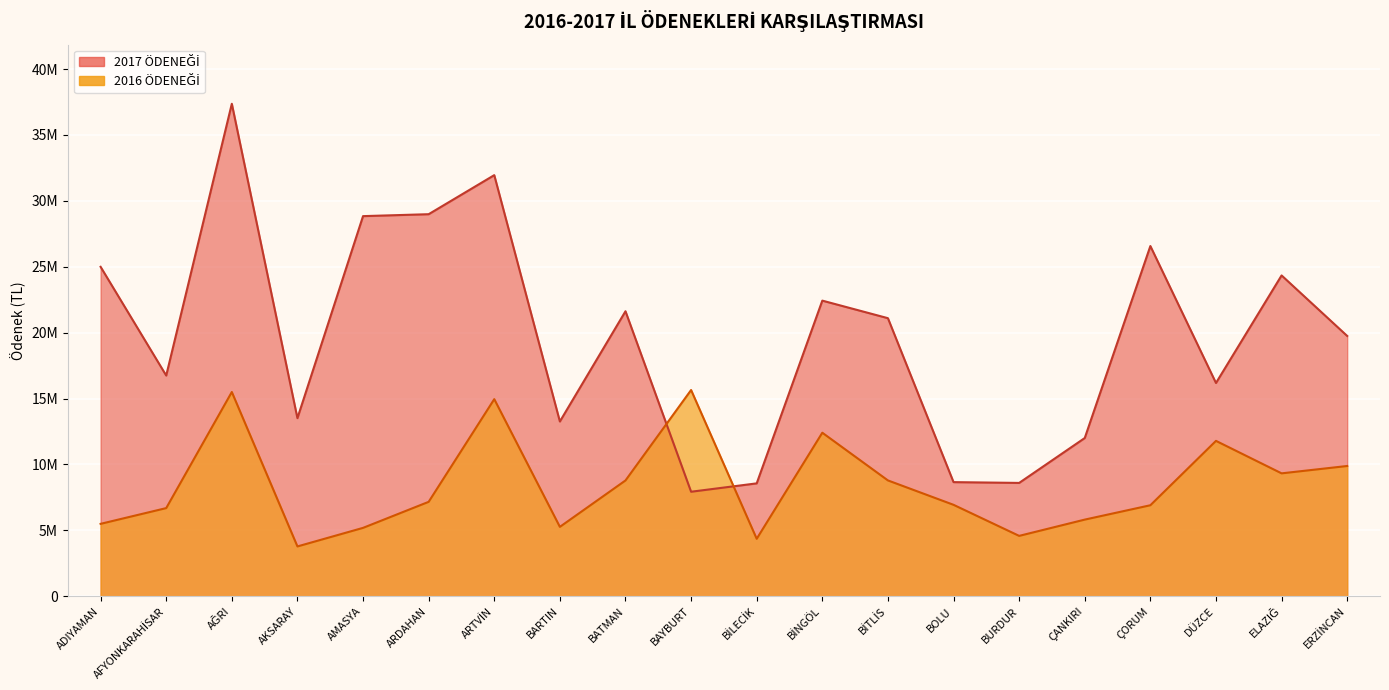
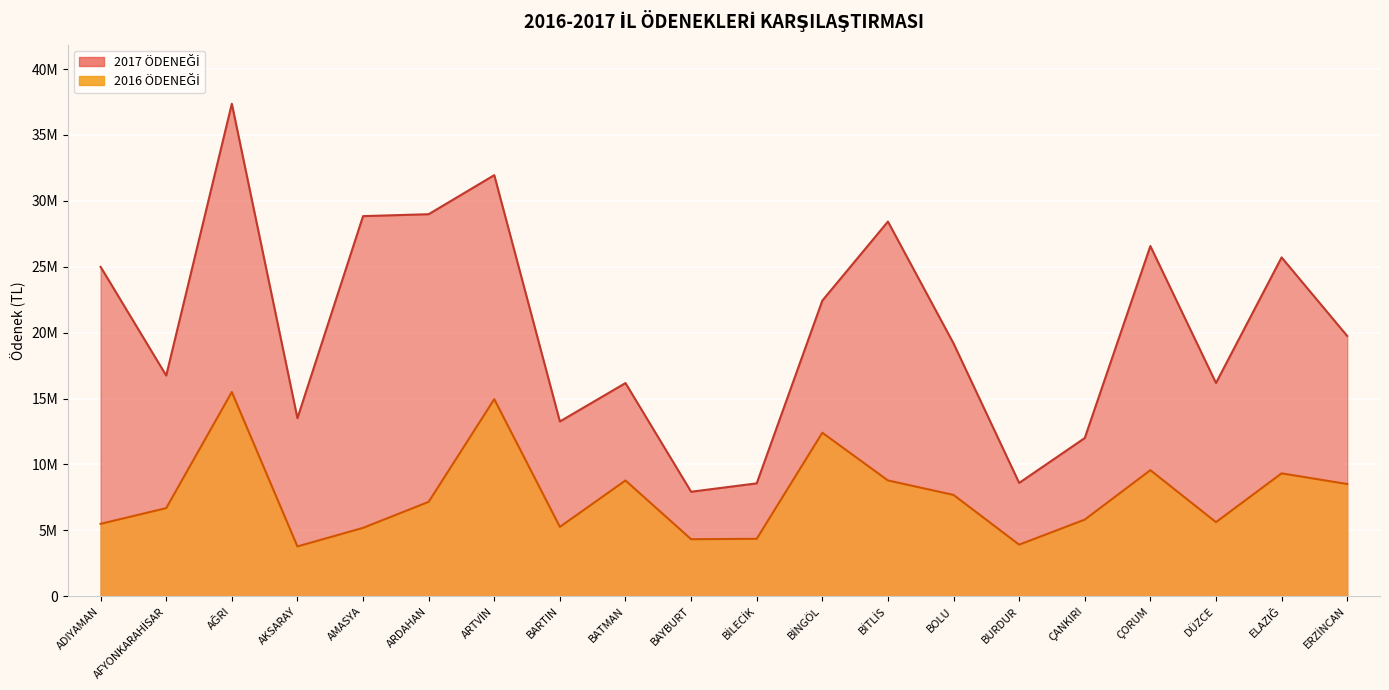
  {
    "2017 ÖDENEĞİ": {
      "ADIYAMAN": 25000000,
      "AFYONKARAHİSAR": 16700000,
      "AĞRI": 37400000,
      "AKSARAY": 13500000,
      "AMASYA": 28800000,
      "ARDAHAN": 29000000,
      "ARTVİN": 32000000,
      "BARTIN": 13300000,
-     "BATMAN": 21600000,
+     "BATMAN": 16200000,
      "BAYBURT": 7900000,
      "BİLECİK": 8600000,
      "BİNGÖL": 22400000,
-     "BİTLİS": 21100000,
-     "BOLU": 8700000,
+     "BİTLİS": 28400000,
+     "BOLU": 19200000,
      "BURDUR": 8600000,
      "ÇANKIRI": 12000000,
      "ÇORUM": 26600000,
      "DÜZCE": 16200000,
-     "ELAZIĞ": 24300000,
+     "ELAZIĞ": 25700000,
      "ERZİNCAN": 19800000
    },
    "2016 ÖDENEĞİ": {
      "ADIYAMAN": 5500000,
      "AFYONKARAHİSAR": 6700000,
      "AĞRI": 15500000,
      "AKSARAY": 3800000,
      "AMASYA": 5200000,
      "ARDAHAN": 7200000,
      "ARTVİN": 15000000,
      "BARTIN": 5300000,
      "BATMAN": 8800000,
-     "BAYBURT": 15600000,
+     "BAYBURT": 4300000,
      "BİLECİK": 4400000,
      "BİNGÖL": 12400000,
      "BİTLİS": 8800000,
-     "BOLU": 6900000,
-     "BURDUR": 4600000,
+     "BOLU": 7700000,
+     "BURDUR": 3900000,
      "ÇANKIRI": 5800000,
-     "ÇORUM": 6900000,
-     "DÜZCE": 11800000,
+     "ÇORUM": 9600000,
+     "DÜZCE": 5600000,
      "ELAZIĞ": 9300000,
-     "ERZİNCAN": 9900000
+     "ERZİNCAN": 8500000
    }
  }
